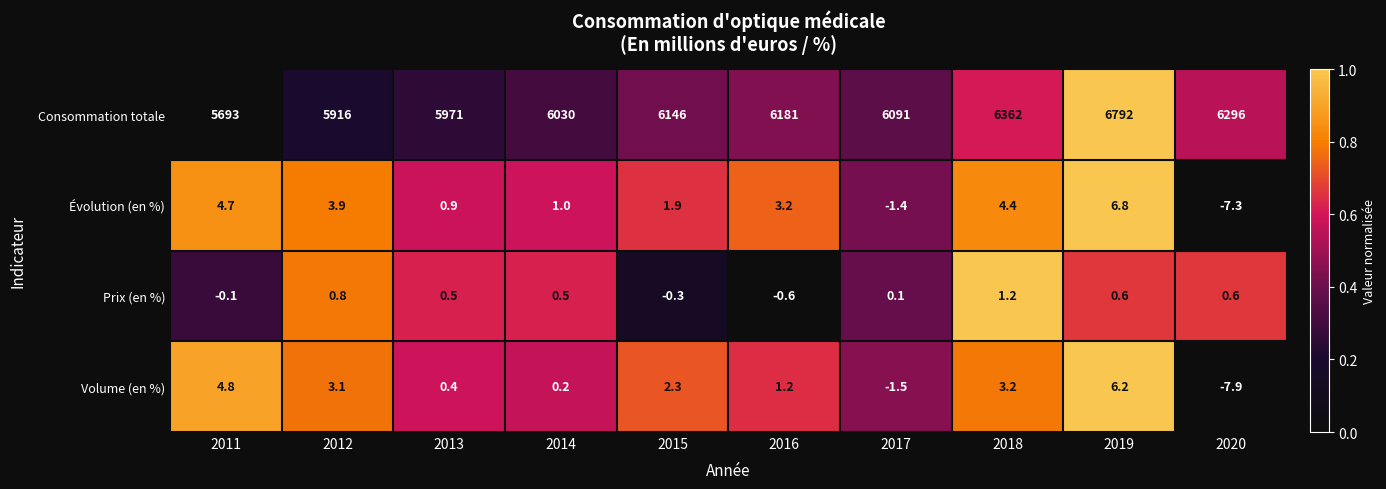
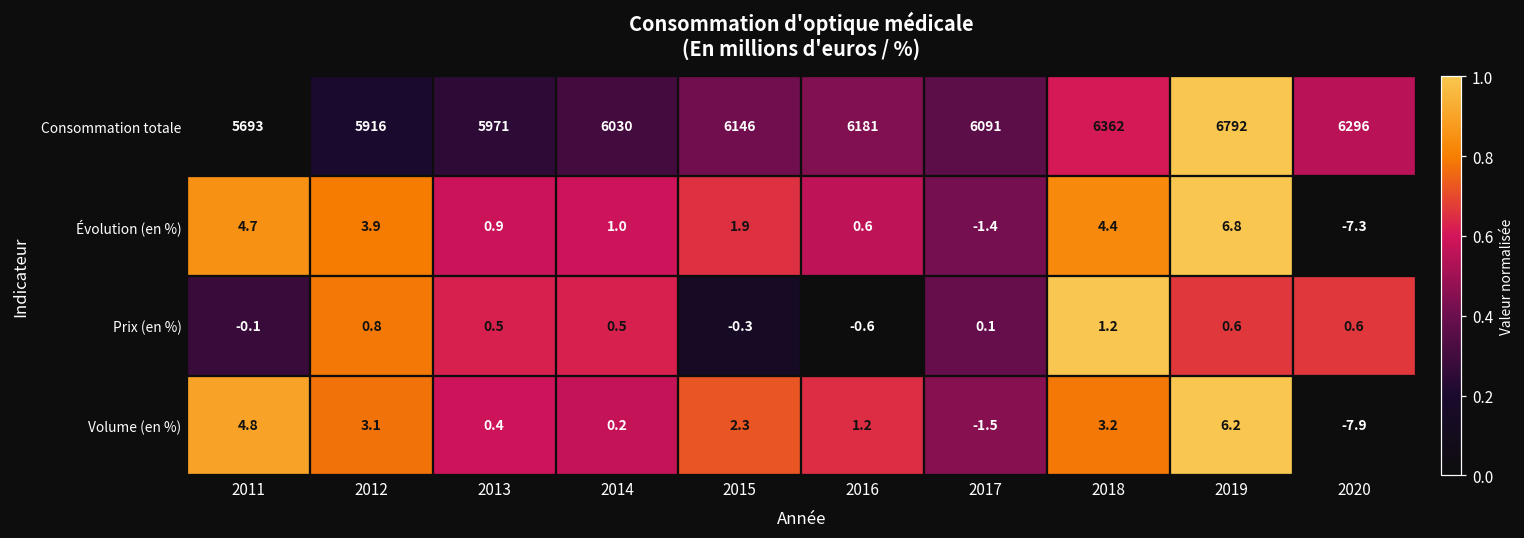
  {
    "Consommation totale": {
      "2011": 5693,
      "2012": 5916,
      "2013": 5971,
      "2014": 6030,
      "2015": 6146,
      "2016": 6181,
      "2017": 6091,
      "2018": 6362,
      "2019": 6792,
      "2020": 6296
    },
    "Évolution (en %)": {
      "2011": 4.7,
      "2012": 3.9,
      "2013": 0.9,
      "2014": 1.0,
      "2015": 1.9,
-     "2016": 3.2,
+     "2016": 0.6,
      "2017": -1.4,
      "2018": 4.4,
      "2019": 6.8,
      "2020": -7.3
    },
    "Prix (en %)": {
      "2011": -0.1,
      "2012": 0.8,
      "2013": 0.5,
      "2014": 0.5,
      "2015": -0.3,
      "2016": -0.6,
      "2017": 0.1,
      "2018": 1.2,
      "2019": 0.6,
      "2020": 0.6
    },
    "Volume (en %)": {
      "2011": 4.8,
      "2012": 3.1,
      "2013": 0.4,
      "2014": 0.2,
      "2015": 2.3,
      "2016": 1.2,
      "2017": -1.5,
      "2018": 3.2,
      "2019": 6.2,
      "2020": -7.9
    }
  }
